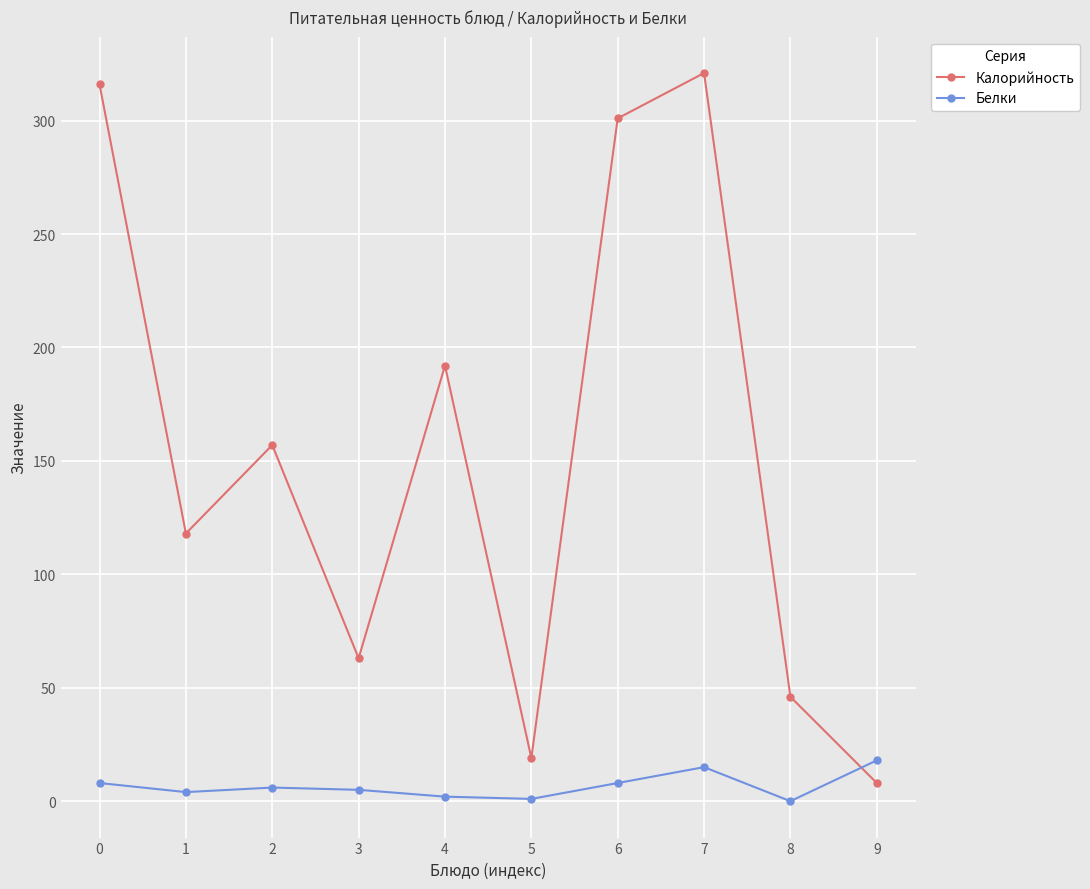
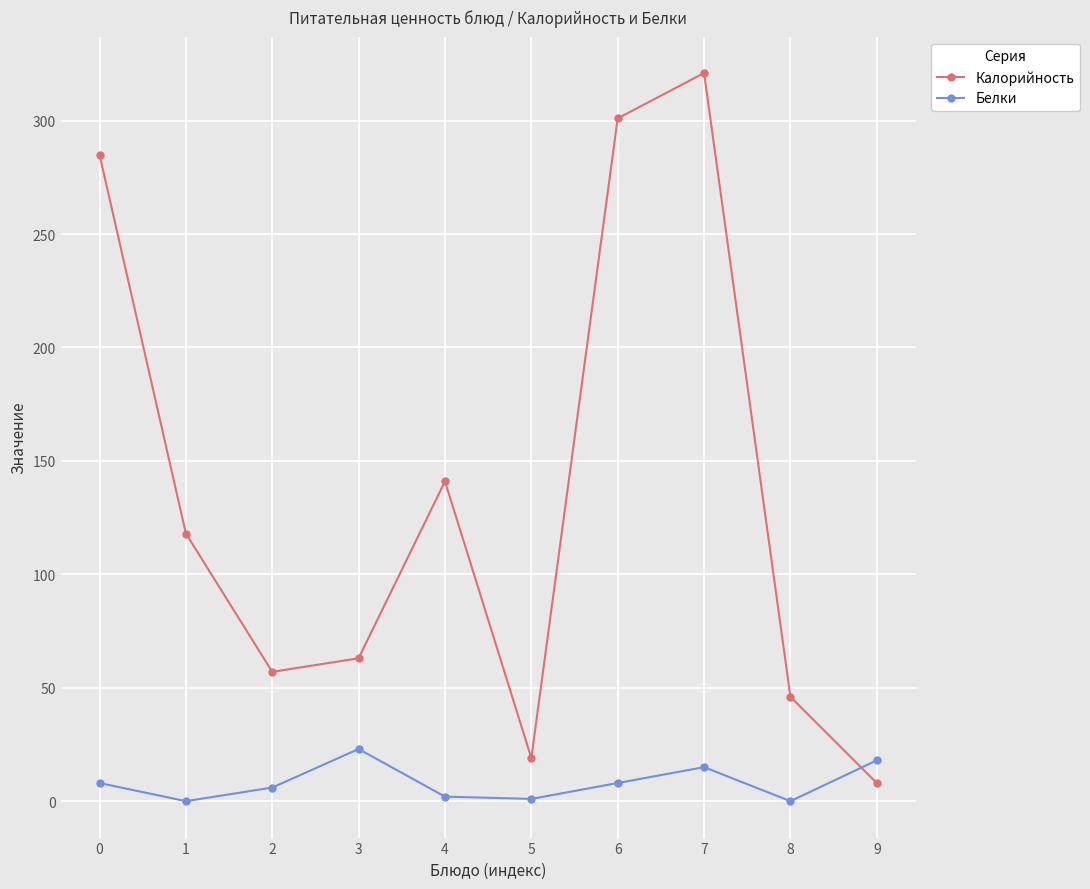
  {
    "Калорийность": {
-     "0": 316,
+     "0": 285,
      "1": 118,
-     "2": 157,
+     "2": 57,
      "3": 63,
-     "4": 192,
+     "4": 141,
      "5": 19,
      "6": 301,
      "7": 321,
      "8": 46,
      "9": 8
    },
    "Белки": {
      "0": 8,
-     "1": 4,
+     "1": 0,
      "2": 6,
-     "3": 5,
+     "3": 23,
      "4": 2,
      "5": 1,
      "6": 8,
      "7": 15,
      "8": 0,
      "9": 18
    }
  }
